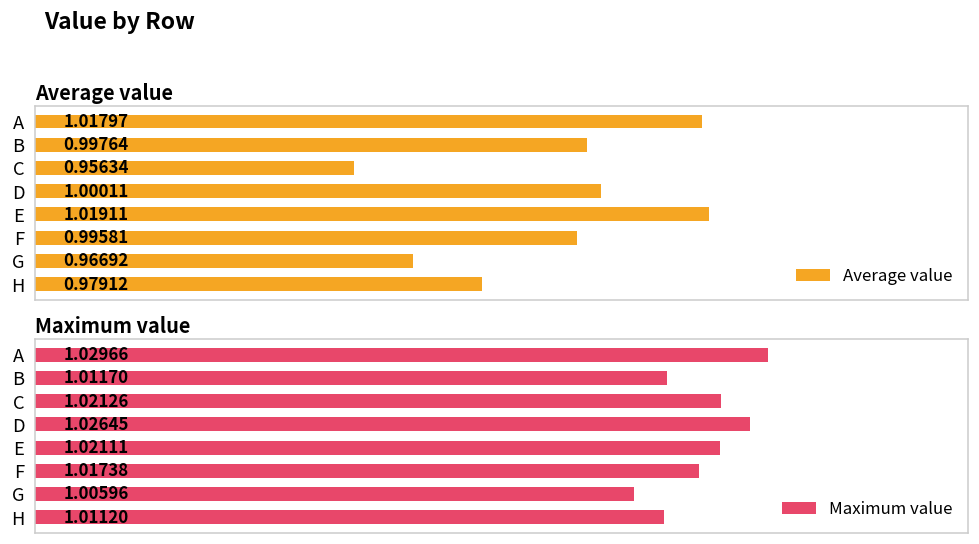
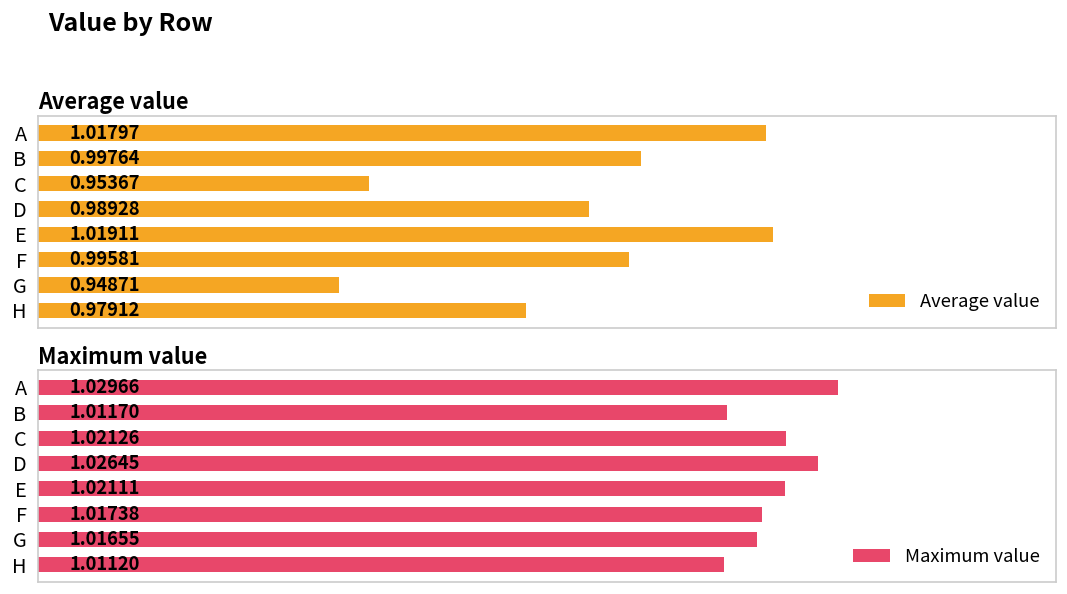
  {
    "Average value": {
      "A": 1.01797,
      "B": 0.99764,
-     "C": 0.95634,
-     "D": 1.00011,
+     "C": 0.95367,
+     "D": 0.98928,
      "E": 1.01911,
      "F": 0.99581,
-     "G": 0.96692,
+     "G": 0.94871,
      "H": 0.97912
    },
    "Maximum value": {
      "A": 1.02966,
      "B": 1.01170,
      "C": 1.02126,
      "D": 1.02645,
      "E": 1.02111,
      "F": 1.01738,
-     "G": 1.00596,
+     "G": 1.01655,
      "H": 1.01120
    }
  }
